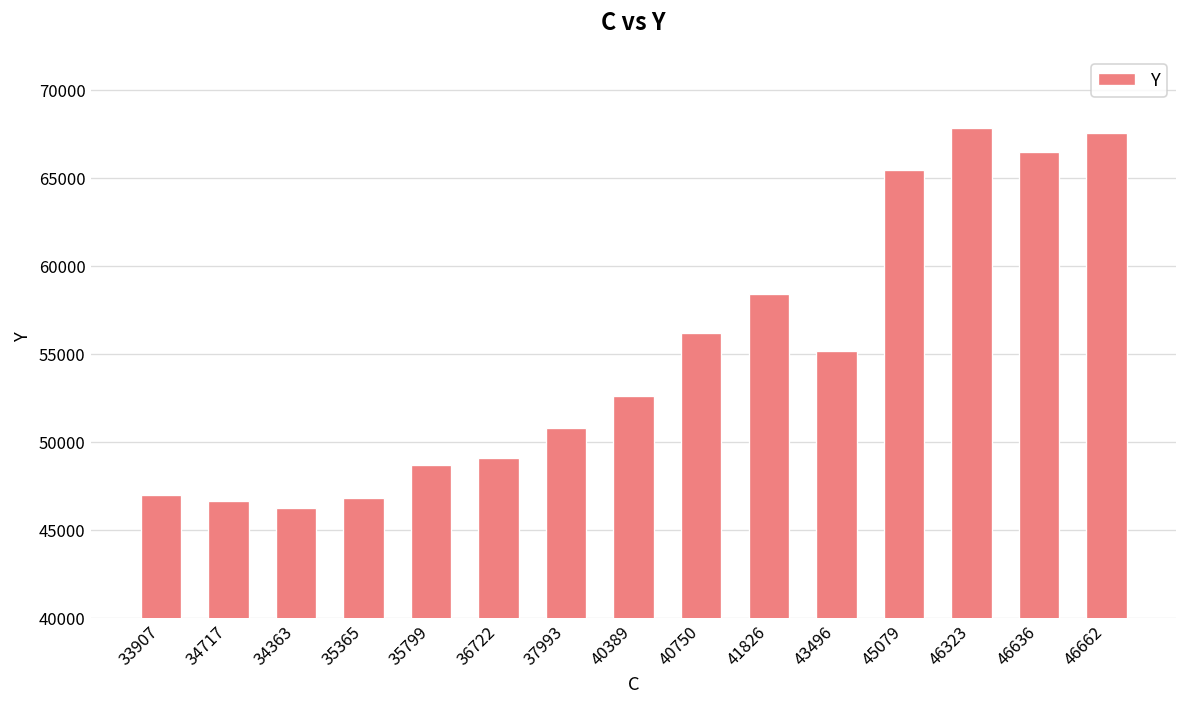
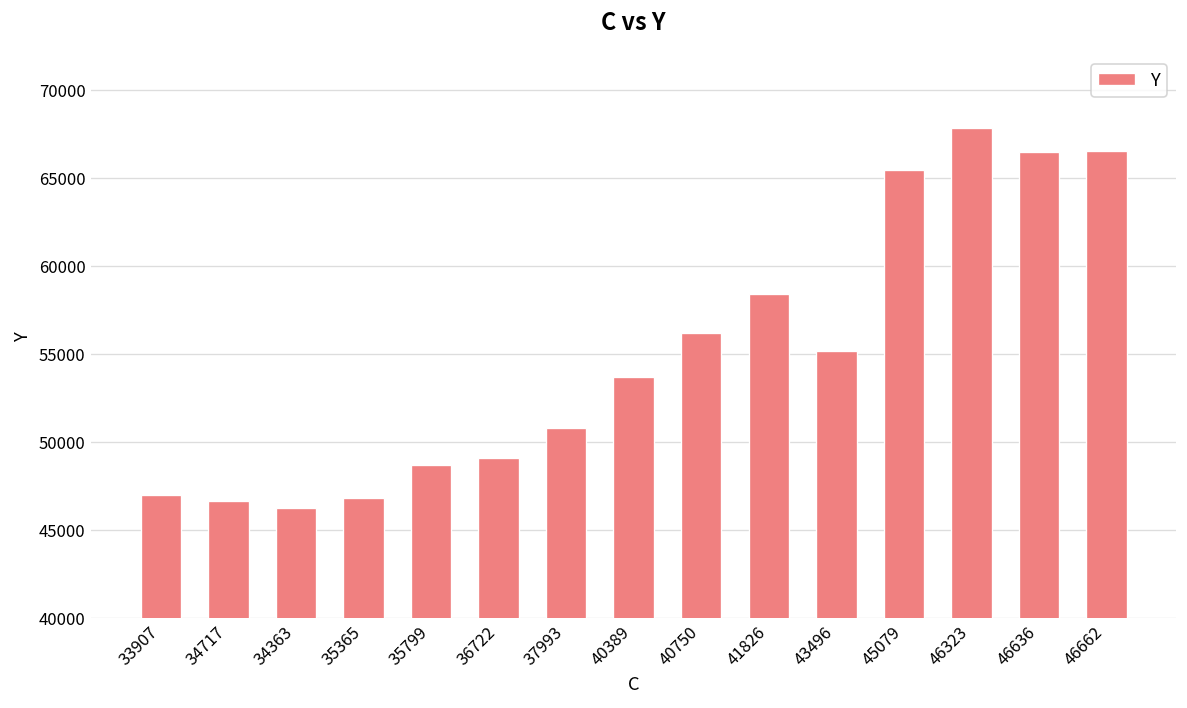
  {
    "33907": 47000,
    "34717": 46600,
    "34363": 46300,
    "35365": 46800,
    "35799": 48700,
    "36722": 49100,
    "37993": 50800,
-   "40389": 52600,
+   "40389": 53700,
    "40750": 56200,
    "41826": 58400,
    "43496": 55200,
    "45079": 65500,
    "46323": 67900,
    "46636": 66500,
-   "46662": 67500
+   "46662": 66600
  }
